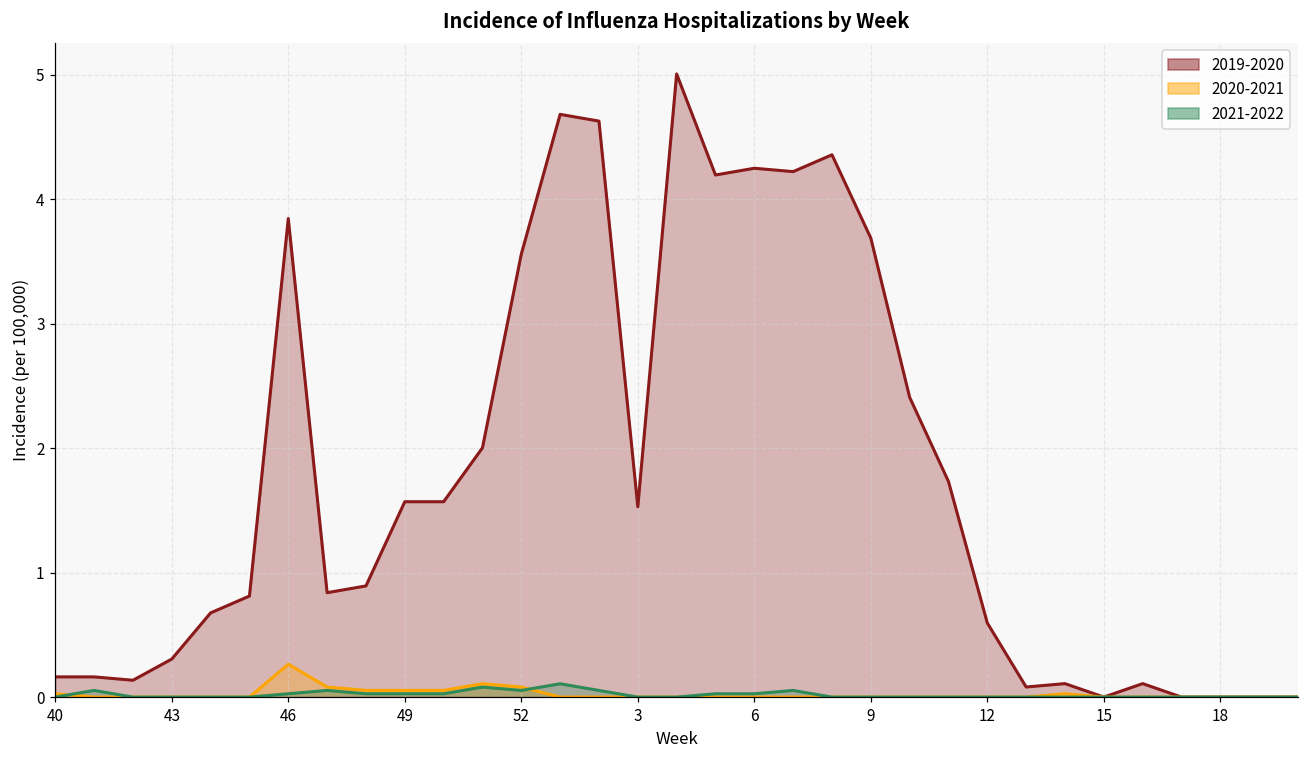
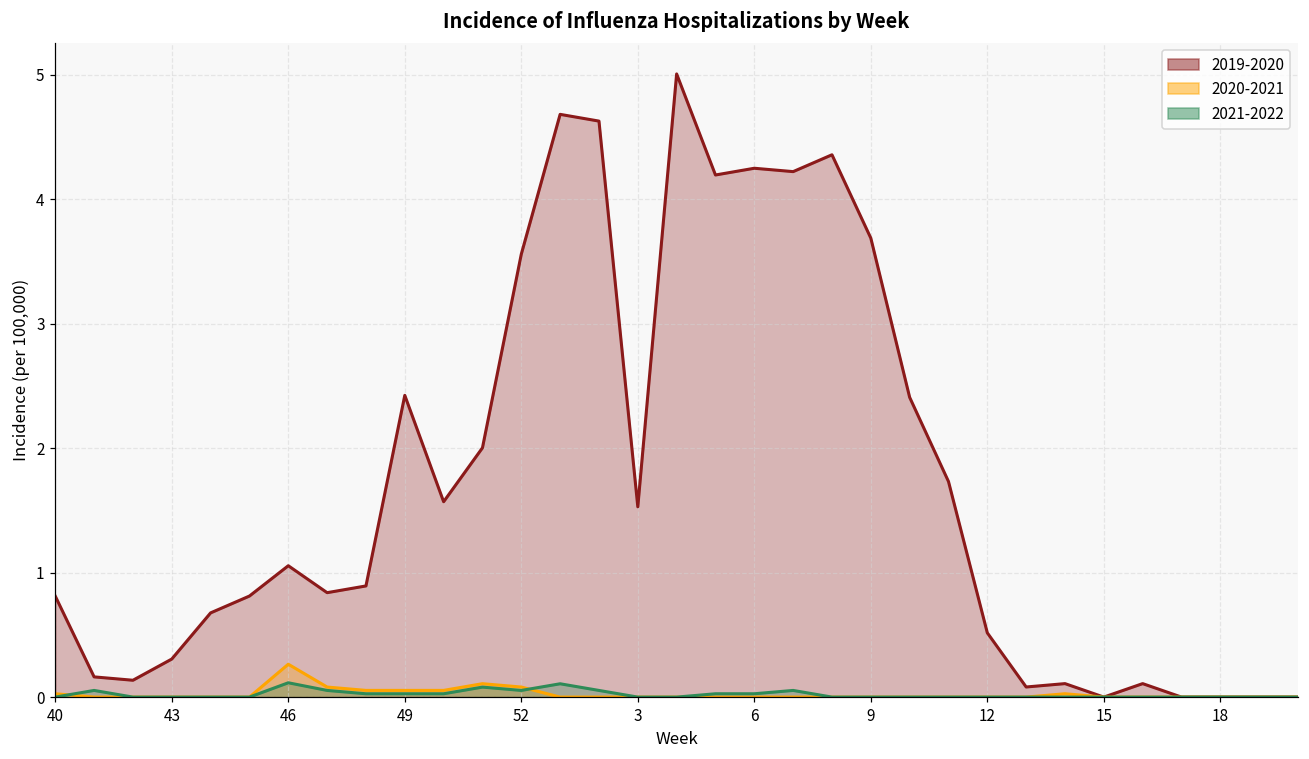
  {
    "2019-2020": {
-     "40": 0.16,
+     "40": 0.81,
      "43": 0.31,
-     "46": 3.84,
-     "49": 1.57,
+     "46": 1.06,
+     "49": 2.42,
      "52": 3.56,
      "3": 1.53,
      "6": 4.25,
      "9": 3.69,
-     "12": 0.60
+     "12": 0.52
    },
    "2020-2021": {
      "40": 0.03,
      "46": 0.26,
      "49": 0.05,
      "52": 0.08,
      "6": 0.00
    },
    "2021-2022": {
      "40": 0.00,
-     "46": 0.03,
+     "46": 0.12,
      "49": 0.03,
      "52": 0.05,
      "6": 0.03
    }
  }
